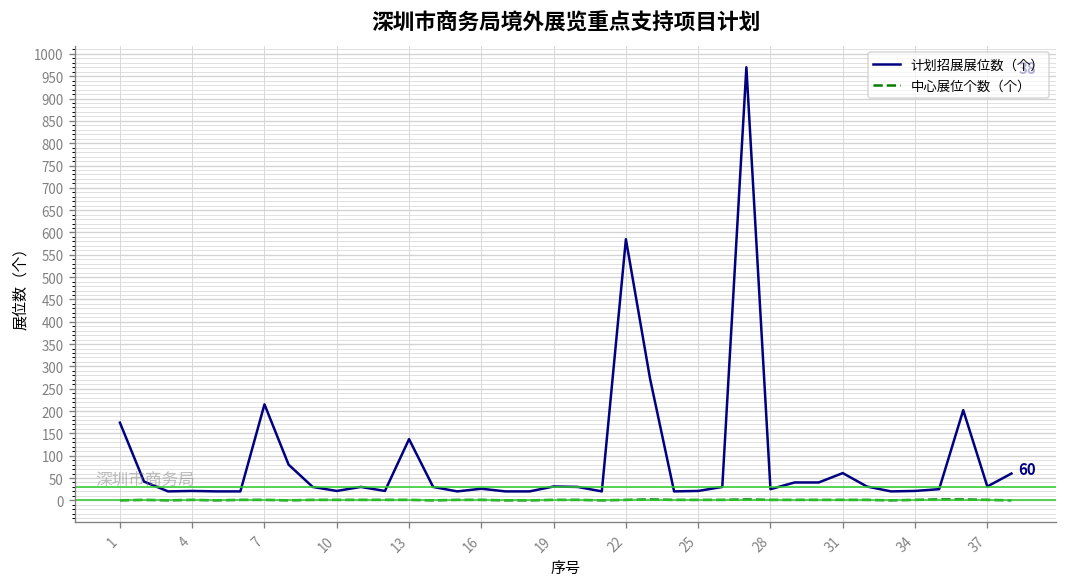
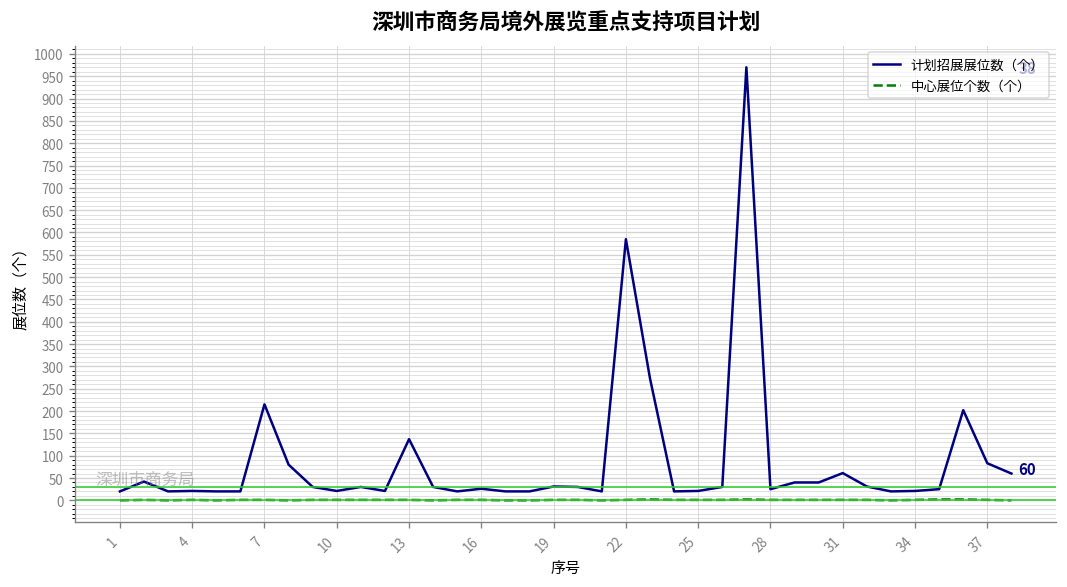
  {
    "计划招展展位数（个）": {
-     "1": 170,
+     "1": 20,
      "4": 20,
      "7": 220,
      "10": 20,
      "13": 140,
      "16": 30,
      "19": 30,
      "22": 590,
      "25": 20,
      "28": 30,
      "31": 60,
      "34": 20,
-     "37": 30
+     "37": 80
    },
    "中心展位个数（个）": {
      "1": 0,
      "4": 0,
      "7": 0,
      "10": 0,
      "13": 0,
      "16": 0,
      "19": 0,
      "22": 0,
      "25": 0,
      "28": 0,
      "31": 0,
      "34": 0,
      "37": 0
    }
  }
